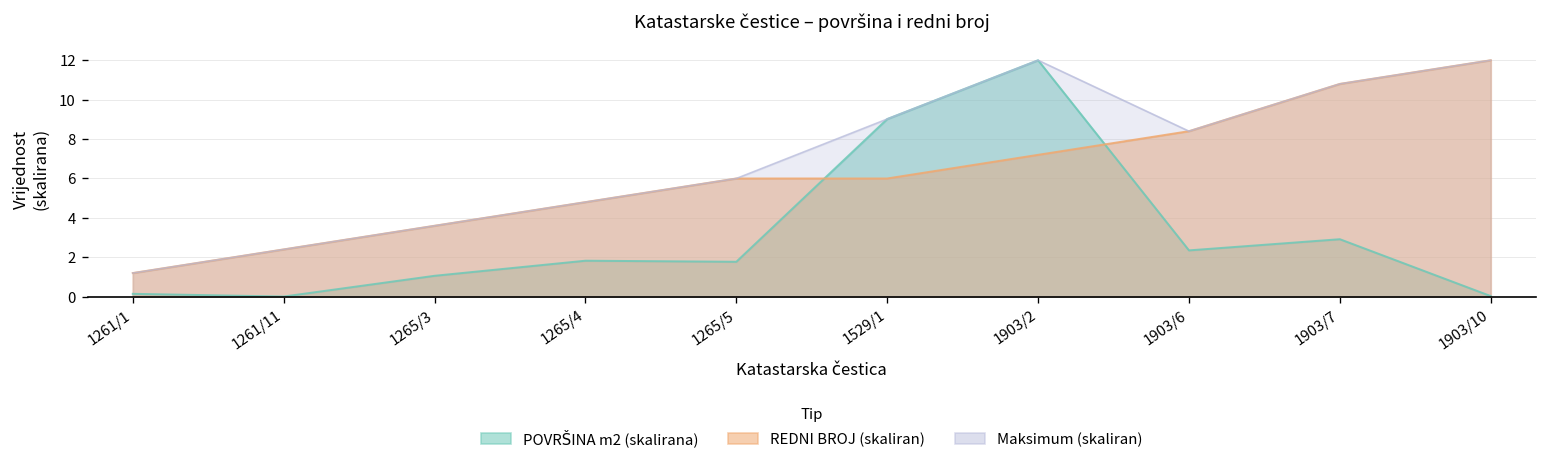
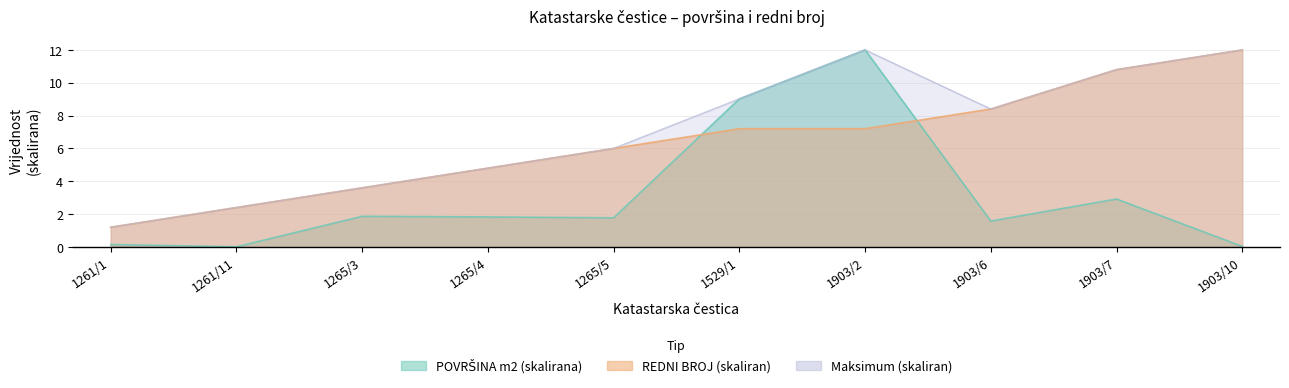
  {
    "POVRŠINA m2 (skalirana)": {
      "1261/1": 0.1,
      "1261/11": 0.0,
-     "1265/3": 1.1,
+     "1265/3": 1.9,
      "1265/4": 1.8,
      "1265/5": 1.8,
-     "1903/6": 2.4,
+     "1903/6": 1.6,
      "1903/7": 2.9,
      "1903/10": 0.0
    },
    "REDNI BROJ (skaliran)": {
-     "1529/1": 6.0,
+     "1529/1": 7.2,
      "1903/2": 7.2
    }
  }
